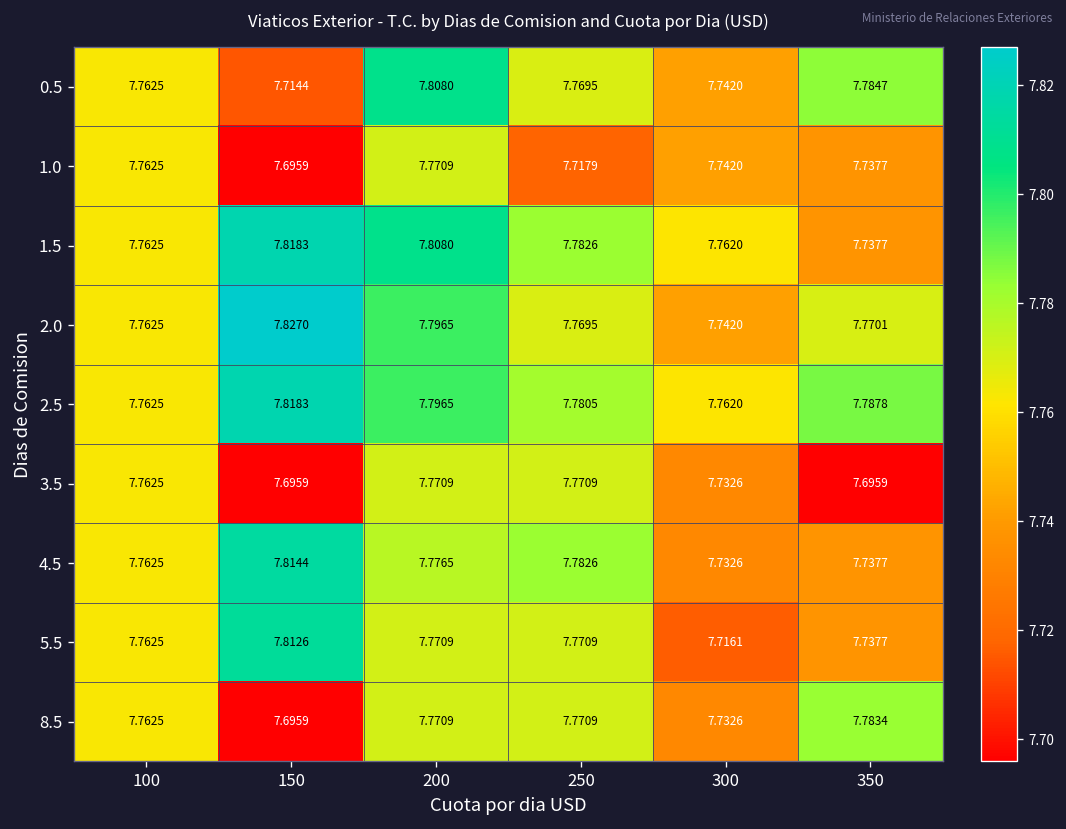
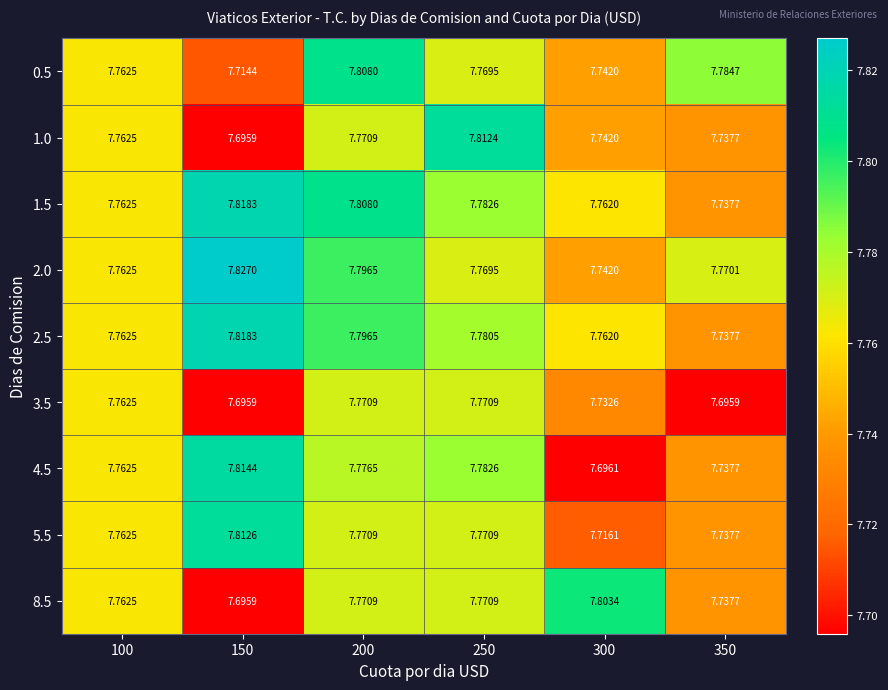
  {
    "0.5": {
      "100": 7.7625,
      "150": 7.7144,
      "200": 7.8080,
      "250": 7.7695,
      "300": 7.7420,
      "350": 7.7847
    },
    "1.0": {
      "100": 7.7625,
      "150": 7.6959,
      "200": 7.7709,
-     "250": 7.7179,
+     "250": 7.8124,
      "300": 7.7420,
      "350": 7.7377
    },
    "1.5": {
      "100": 7.7625,
      "150": 7.8183,
      "200": 7.8080,
      "250": 7.7826,
      "300": 7.7620,
      "350": 7.7377
    },
    "2.0": {
      "100": 7.7625,
      "150": 7.8270,
      "200": 7.7965,
      "250": 7.7695,
      "300": 7.7420,
      "350": 7.7701
    },
    "2.5": {
      "100": 7.7625,
      "150": 7.8183,
      "200": 7.7965,
      "250": 7.7805,
      "300": 7.7620,
-     "350": 7.7878
+     "350": 7.7377
    },
    "3.5": {
      "100": 7.7625,
      "150": 7.6959,
      "200": 7.7709,
      "250": 7.7709,
      "300": 7.7326,
      "350": 7.6959
    },
    "4.5": {
      "100": 7.7625,
      "150": 7.8144,
      "200": 7.7765,
      "250": 7.7826,
-     "300": 7.7326,
+     "300": 7.6961,
      "350": 7.7377
    },
    "5.5": {
      "100": 7.7625,
      "150": 7.8126,
      "200": 7.7709,
      "250": 7.7709,
      "300": 7.7161,
      "350": 7.7377
    },
    "8.5": {
      "100": 7.7625,
      "150": 7.6959,
      "200": 7.7709,
      "250": 7.7709,
-     "300": 7.7326,
-     "350": 7.7834
+     "300": 7.8034,
+     "350": 7.7377
    }
  }
